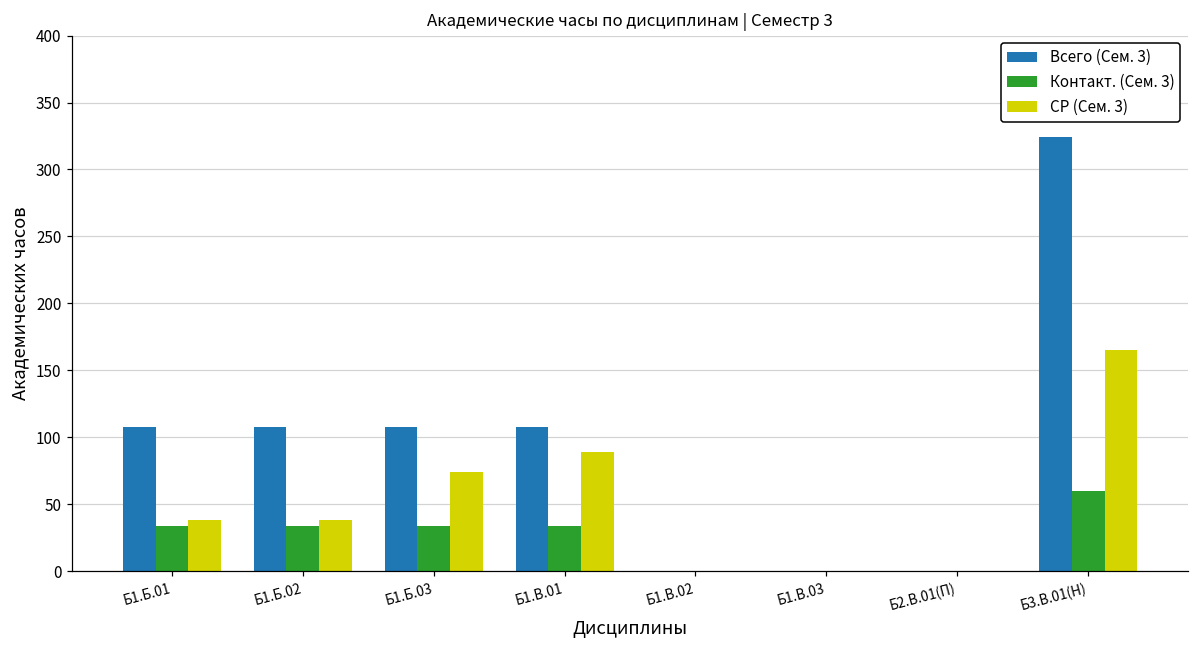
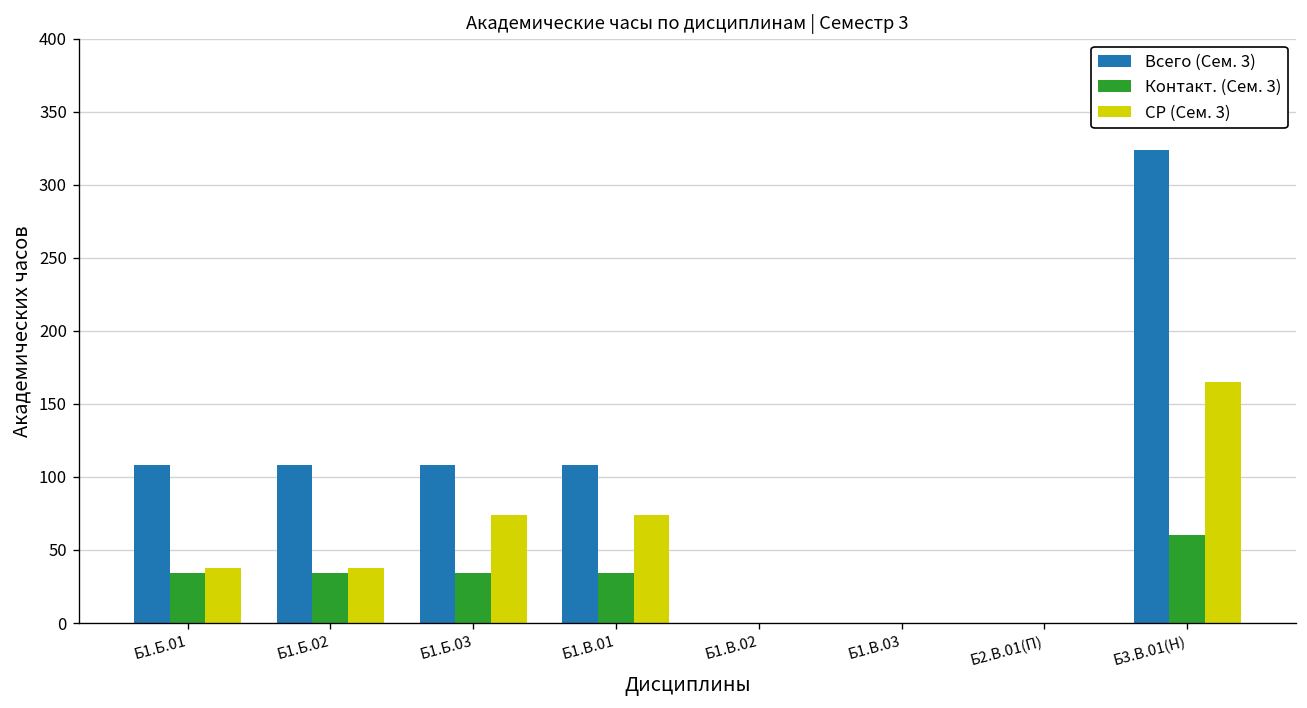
  {
    "Всего (Сем. 3)": {
      "Б1.Б.01": 108,
      "Б1.Б.02": 108,
      "Б1.Б.03": 108,
      "Б1.В.01": 108,
      "Б1.В.02": 0,
      "Б1.В.03": 0,
      "Б2.В.01(П)": 0,
      "Б3.В.01(Н)": 324
    },
    "Контакт. (Сем. 3)": {
      "Б1.Б.01": 34,
      "Б1.Б.02": 34,
      "Б1.Б.03": 34,
      "Б1.В.01": 34,
      "Б1.В.02": 0,
      "Б1.В.03": 0,
      "Б2.В.01(П)": 0,
      "Б3.В.01(Н)": 60
    },
    "СР (Сем. 3)": {
      "Б1.Б.01": 38,
      "Б1.Б.02": 38,
      "Б1.Б.03": 74,
-     "Б1.В.01": 89,
+     "Б1.В.01": 74,
      "Б1.В.02": 0,
      "Б1.В.03": 0,
      "Б2.В.01(П)": 0,
      "Б3.В.01(Н)": 165
    }
  }
